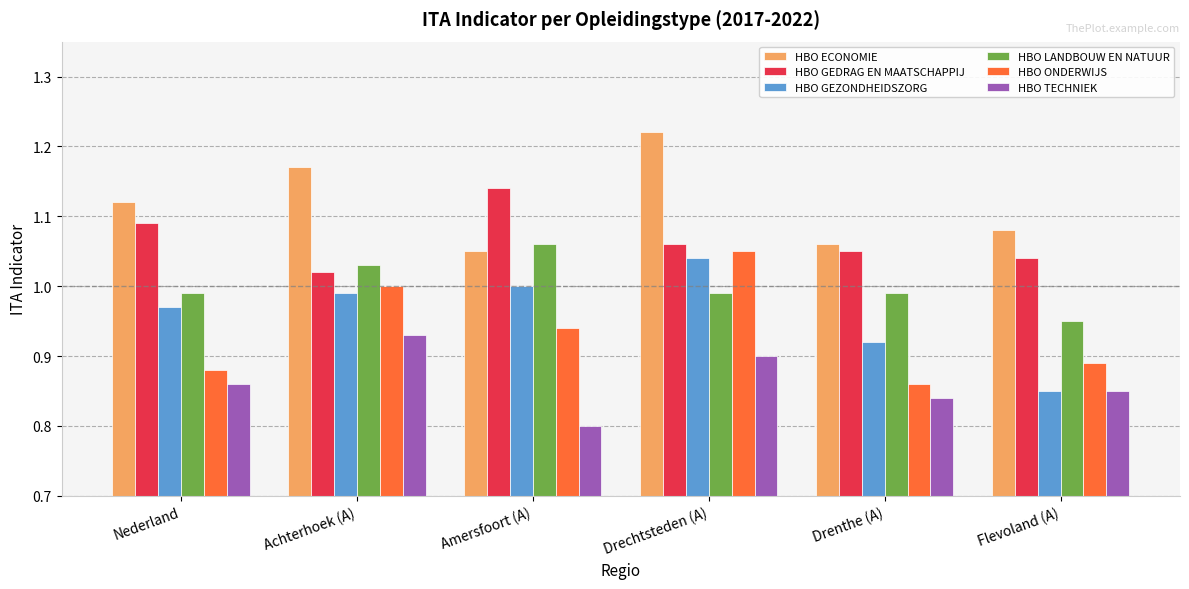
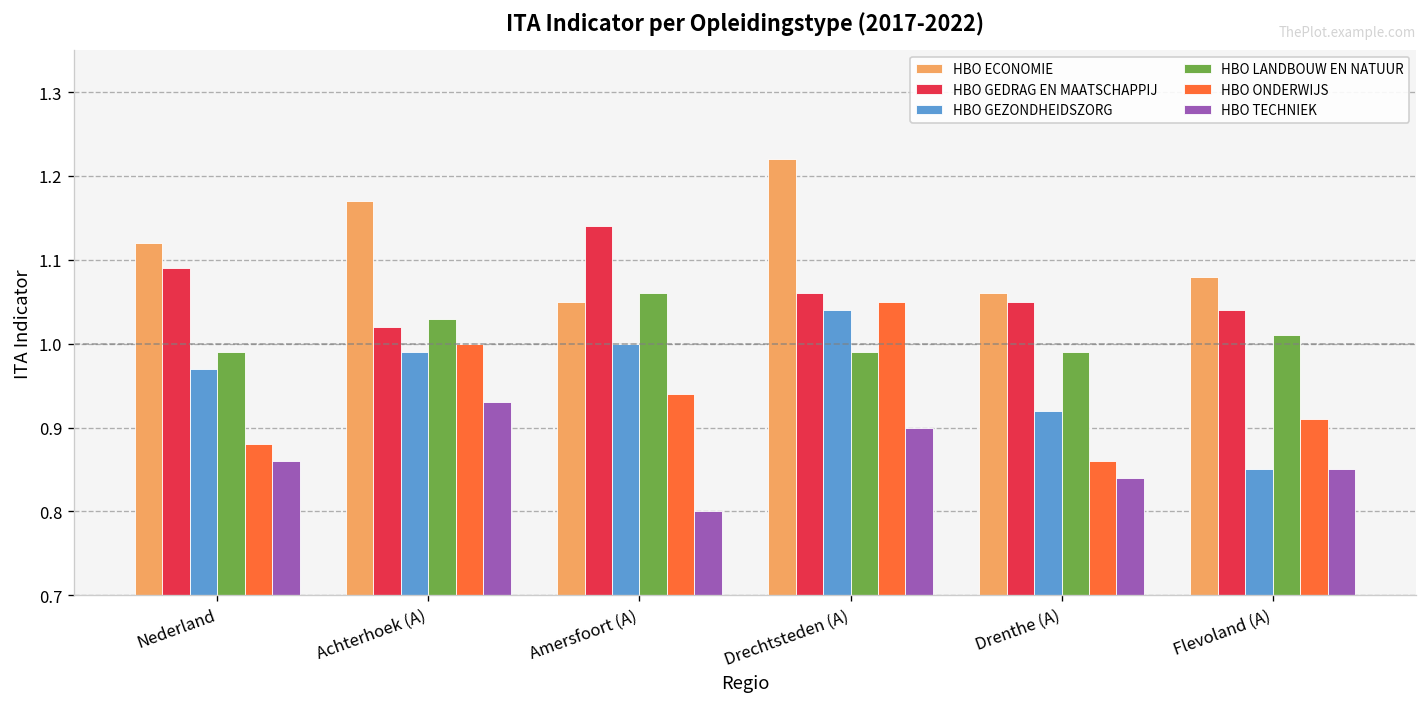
  {
    "HBO ECONOMIE": {
      "Nederland": 1.12,
      "Achterhoek (A)": 1.17,
      "Amersfoort (A)": 1.05,
      "Drechtsteden (A)": 1.22,
      "Drenthe (A)": 1.06,
      "Flevoland (A)": 1.08
    },
    "HBO GEDRAG EN MAATSCHAPPIJ": {
      "Nederland": 1.09,
      "Achterhoek (A)": 1.02,
      "Amersfoort (A)": 1.14,
      "Drechtsteden (A)": 1.06,
      "Drenthe (A)": 1.05,
      "Flevoland (A)": 1.04
    },
    "HBO GEZONDHEIDSZORG": {
      "Nederland": 0.97,
      "Achterhoek (A)": 0.99,
      "Amersfoort (A)": 1.00,
      "Drechtsteden (A)": 1.04,
      "Drenthe (A)": 0.92,
      "Flevoland (A)": 0.85
    },
    "HBO LANDBOUW EN NATUUR": {
      "Nederland": 0.99,
      "Achterhoek (A)": 1.03,
      "Amersfoort (A)": 1.06,
      "Drechtsteden (A)": 0.99,
      "Drenthe (A)": 0.99,
-     "Flevoland (A)": 0.95
+     "Flevoland (A)": 1.01
    },
    "HBO ONDERWIJS": {
      "Nederland": 0.88,
      "Achterhoek (A)": 1.00,
      "Amersfoort (A)": 0.94,
      "Drechtsteden (A)": 1.05,
      "Drenthe (A)": 0.86,
-     "Flevoland (A)": 0.89
+     "Flevoland (A)": 0.91
    },
    "HBO TECHNIEK": {
      "Nederland": 0.86,
      "Achterhoek (A)": 0.93,
      "Amersfoort (A)": 0.80,
      "Drechtsteden (A)": 0.90,
      "Drenthe (A)": 0.84,
      "Flevoland (A)": 0.85
    }
  }
